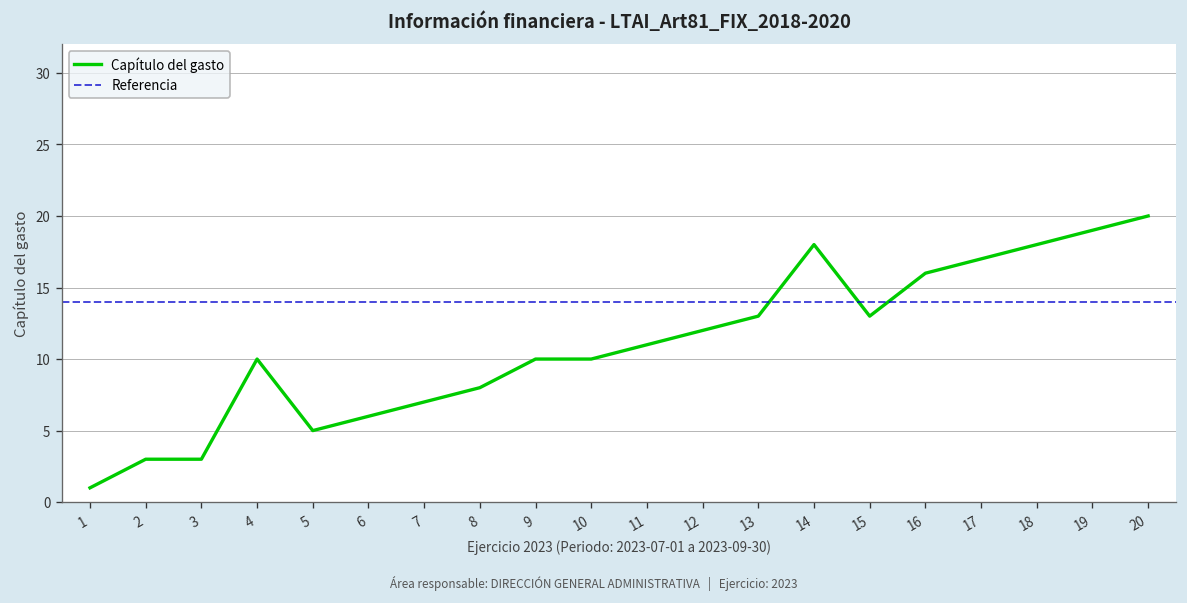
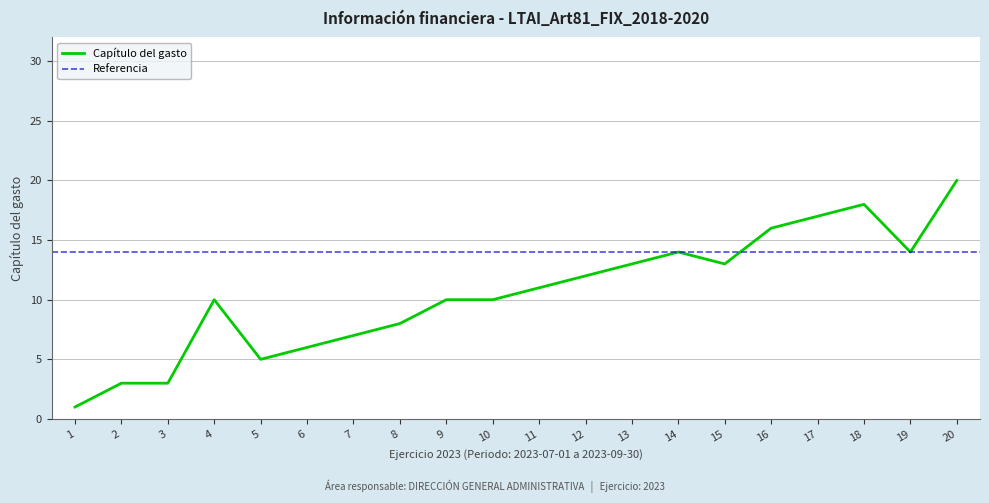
  {
    "1": 1,
    "2": 3,
    "3": 3,
    "4": 10,
    "5": 5,
    "6": 6,
    "7": 7,
    "8": 8,
    "9": 10,
    "10": 10,
    "11": 11,
    "12": 12,
    "13": 13,
-   "14": 18,
+   "14": 14,
    "15": 13,
    "16": 16,
    "17": 17,
    "18": 18,
-   "19": 19,
+   "19": 14,
    "20": 20
  }
